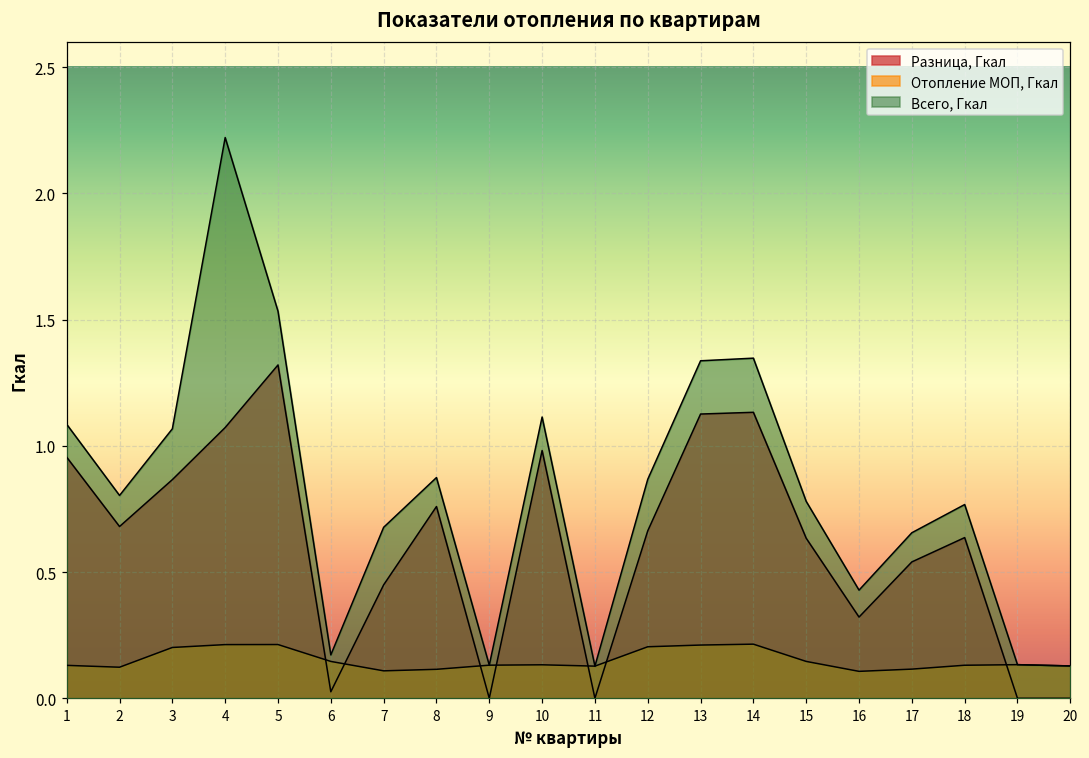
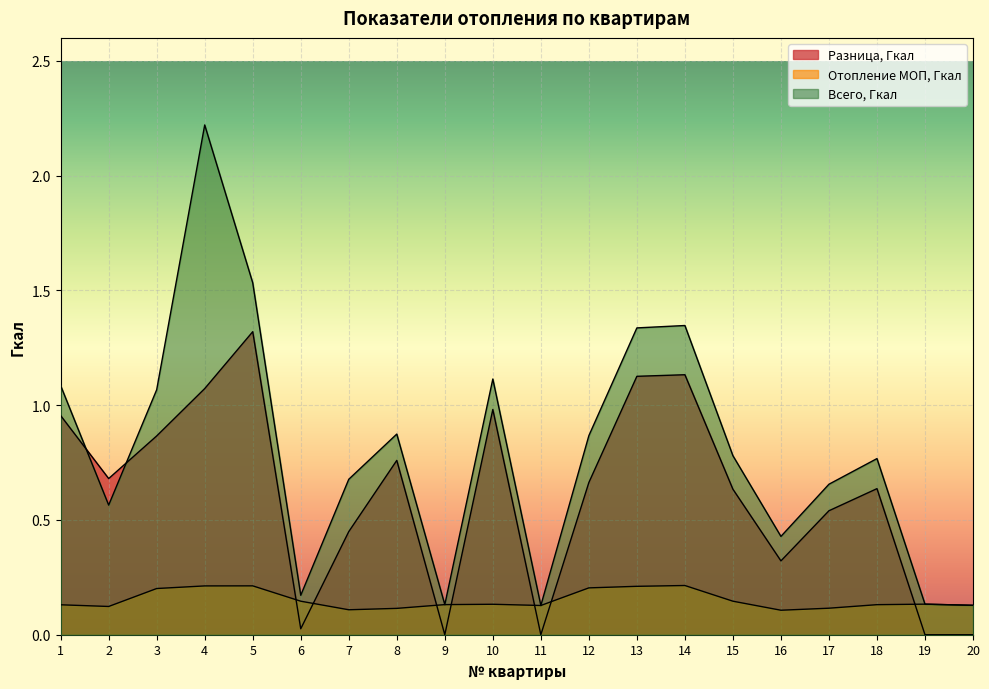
  {
    "Разница, Гкал": {
      "1": 0.95,
      "2": 0.68,
      "3": 0.87,
      "4": 1.07,
      "5": 1.32,
      "6": 0.03,
      "7": 0.45,
      "8": 0.76,
      "9": 0.00,
      "10": 0.98,
      "11": 0.00,
      "12": 0.66,
      "13": 1.13,
      "14": 1.13,
      "15": 0.63,
      "16": 0.32,
      "17": 0.54,
      "18": 0.64,
      "19": 0.00,
      "20": 0.00
    },
    "Отопление МОП, Гкал": {
      "1": 0.13,
      "2": 0.12,
      "3": 0.20,
      "4": 0.21,
      "5": 0.21,
      "6": 0.15,
      "7": 0.11,
      "8": 0.11,
      "10": 0.13,
      "12": 0.20,
      "13": 0.21,
      "14": 0.21,
      "15": 0.15,
      "16": 0.11,
      "17": 0.12,
      "18": 0.13
    },
    "Всего, Гкал": {
      "1": 1.09,
-     "2": 0.80,
+     "2": 0.56,
      "3": 1.07,
      "4": 2.22,
      "5": 1.53,
      "6": 0.17,
      "7": 0.68,
      "8": 0.87,
      "10": 1.11,
      "12": 0.87,
      "13": 1.34,
      "14": 1.35,
      "15": 0.78,
      "16": 0.43,
      "17": 0.66,
      "18": 0.77
    }
  }
